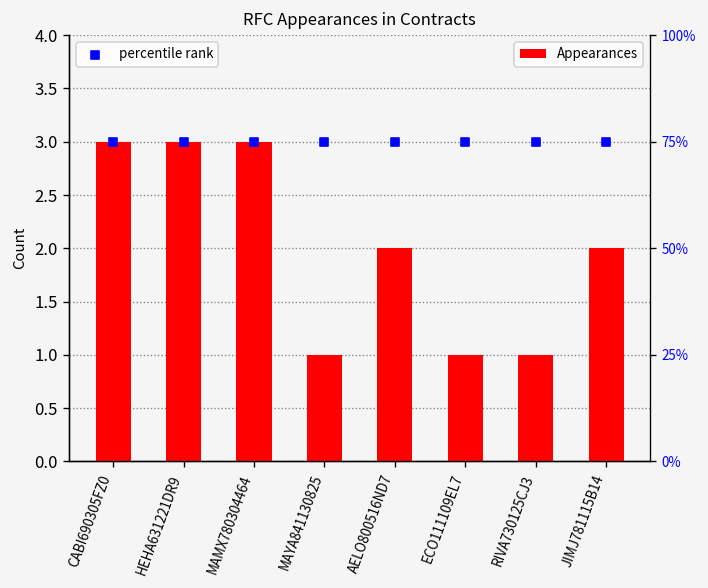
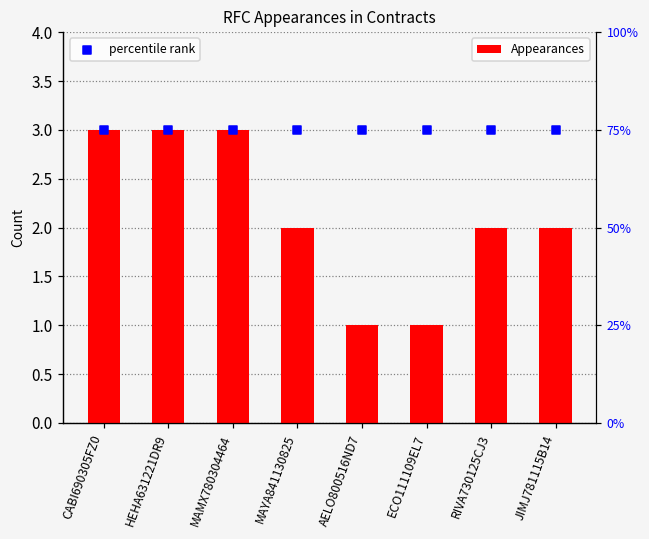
  {
    "Appearances": {
      "CABI690305FZ0": 3,
      "HEHA631221DR9": 3,
      "MAMX780304464": 3,
-     "MAYA841130825": 1,
-     "AELO800516ND7": 2,
+     "MAYA841130825": 2,
+     "AELO800516ND7": 1,
      "ECO111109EL7": 1,
-     "RIVA730125CJ3": 1,
+     "RIVA730125CJ3": 2,
      "JIMJ781115B14": 2
    }
  }
